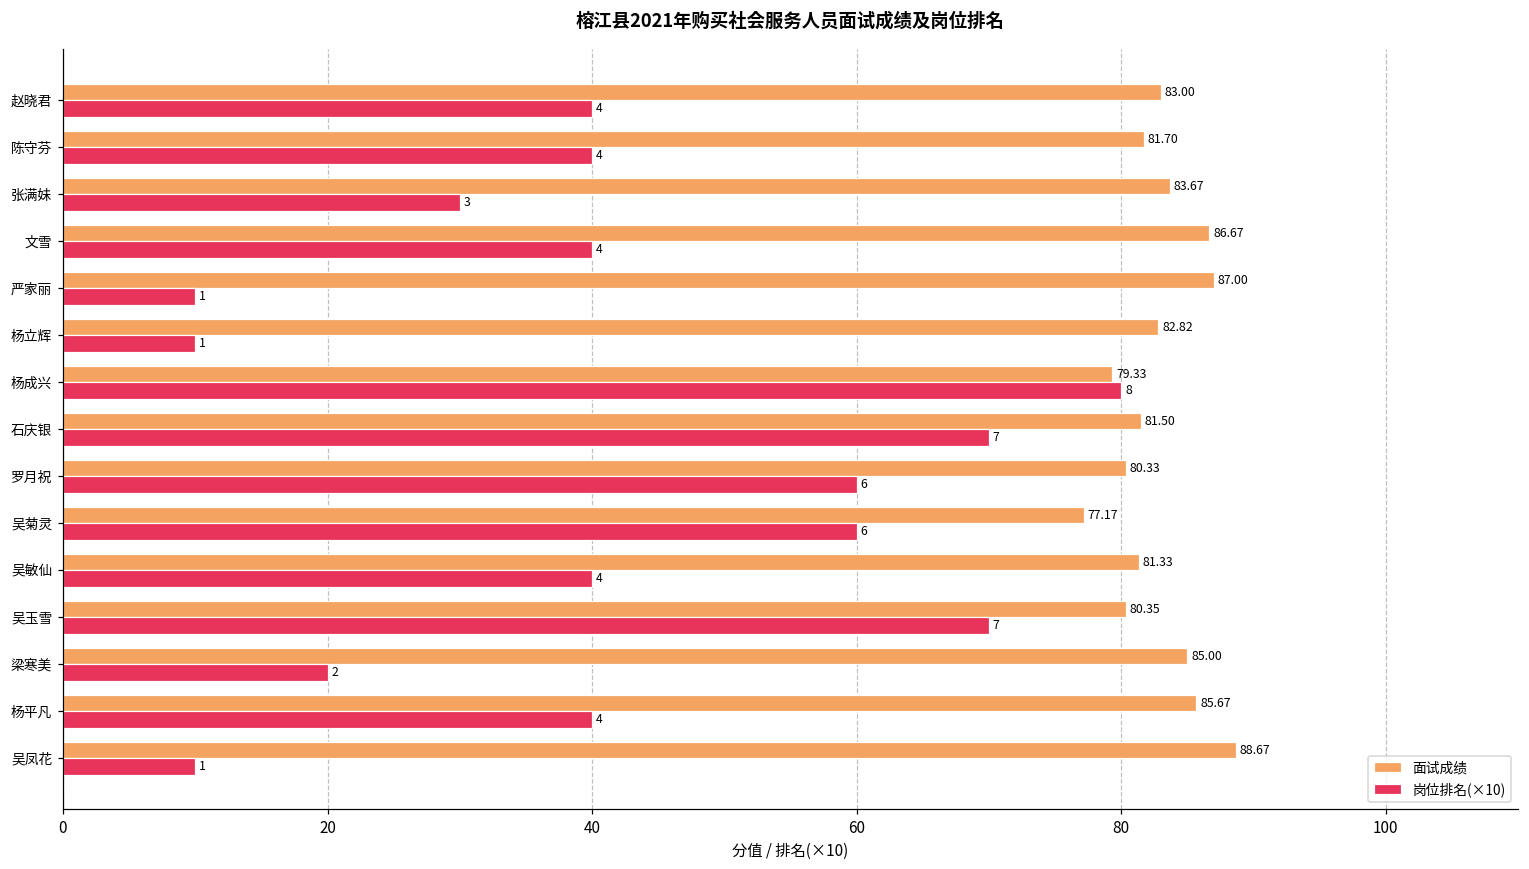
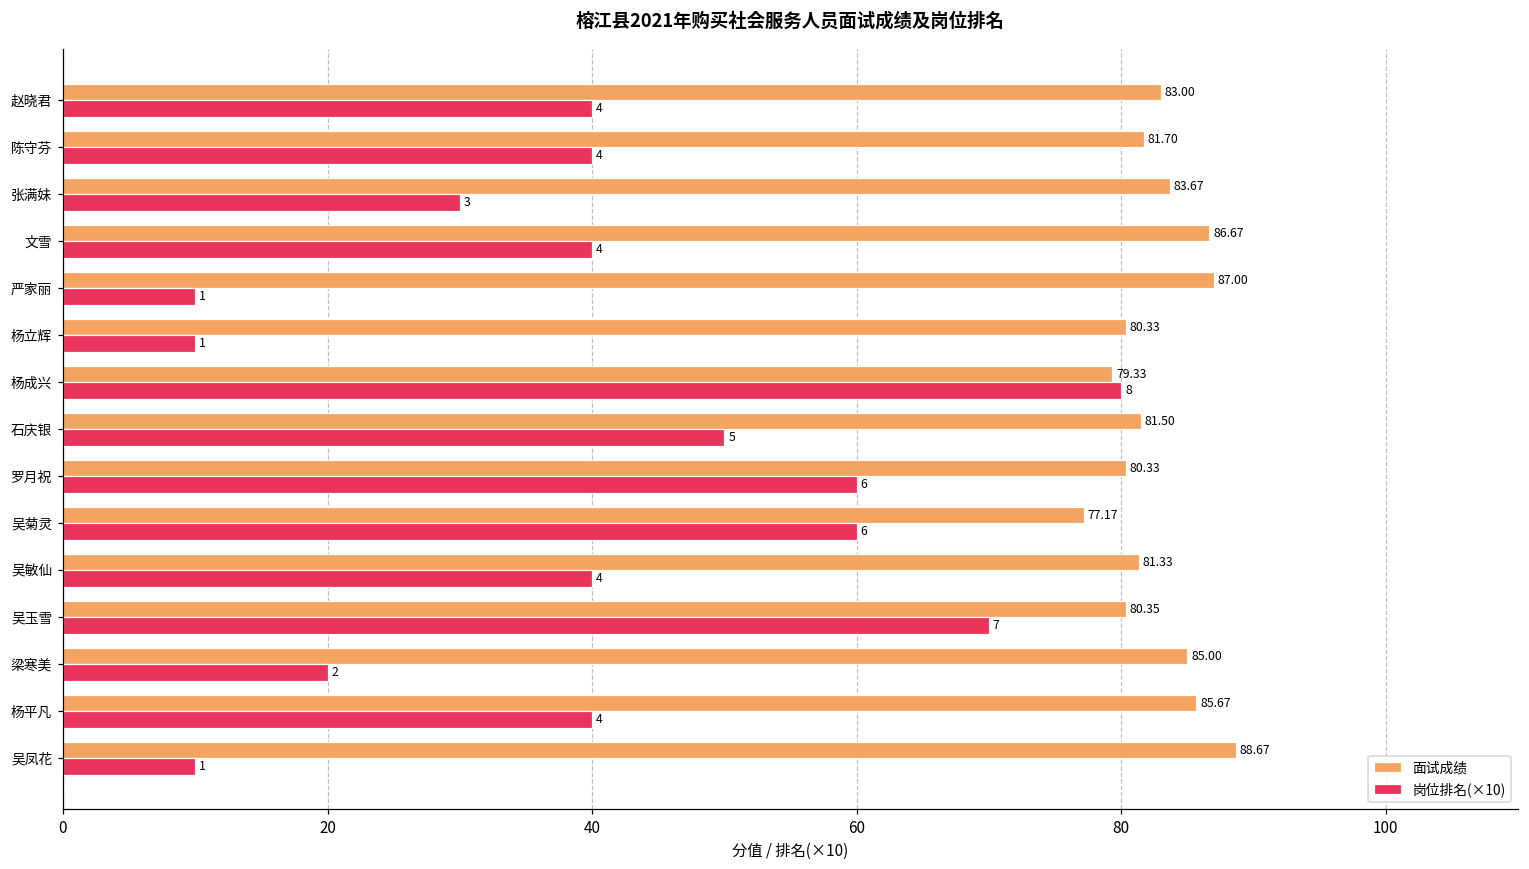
  {
    "面试成绩": {
      "赵晓君": 83.00,
      "陈守芬": 81.70,
      "张满妹": 83.67,
      "文雪": 86.67,
      "严家丽": 87.00,
-     "杨立辉": 82.82,
+     "杨立辉": 80.33,
      "杨成兴": 79.33,
      "石庆银": 81.50,
      "罗月祝": 80.33,
      "吴菊灵": 77.17,
      "吴敏仙": 81.33,
      "吴玉雪": 80.35,
      "梁寒美": 85.00,
      "杨平凡": 85.67,
      "吴凤花": 88.67
    },
    "岗位排名(×10)": {
-     "石庆银": 7
+     "石庆银": 5
    }
  }
